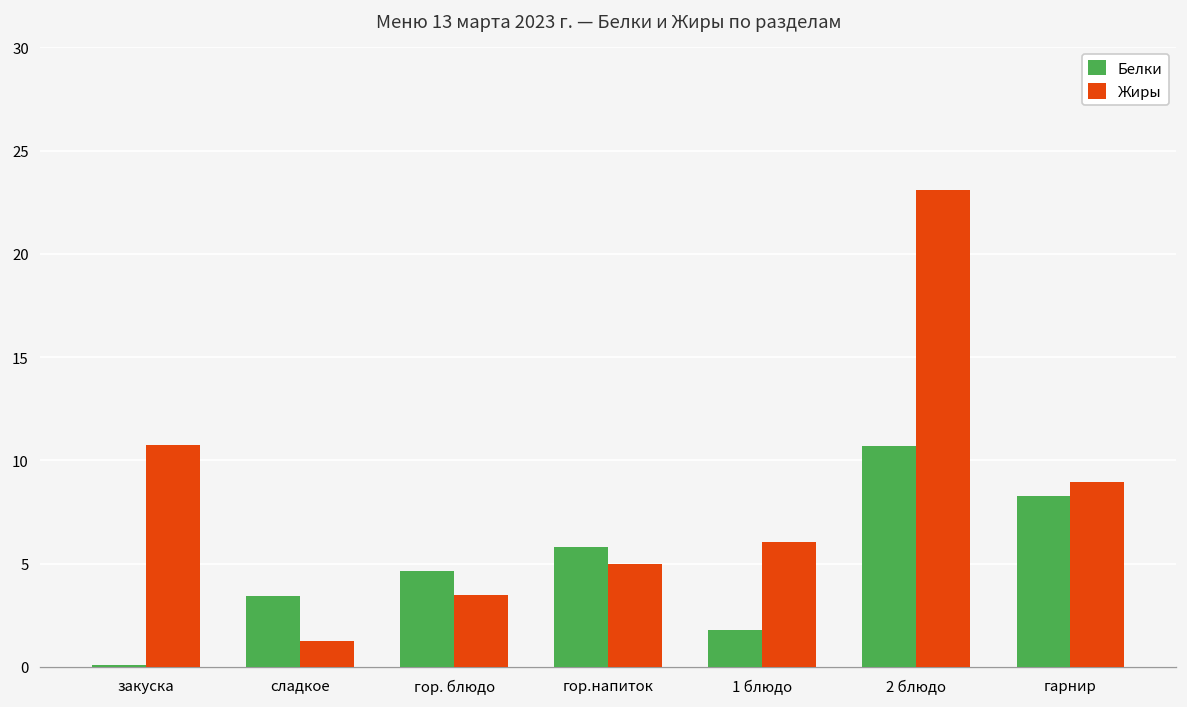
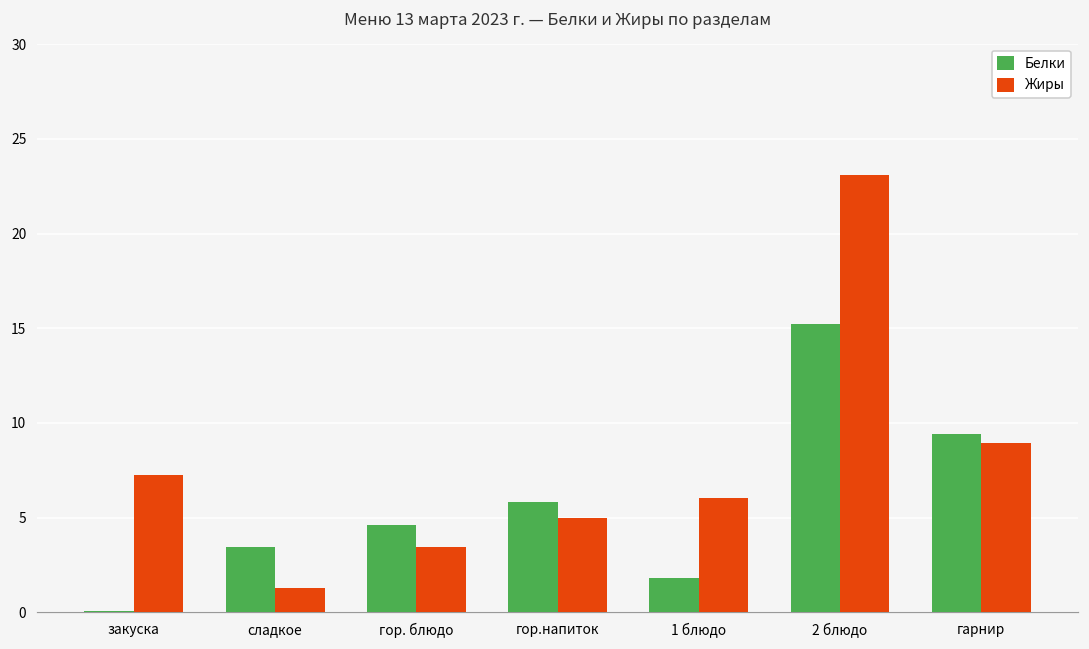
  {
    "Белки": {
      "сладкое": 3.4,
      "гор. блюдо": 4.6,
      "гор.напиток": 5.8,
      "1 блюдо": 1.8,
-     "2 блюдо": 10.7,
-     "гарнир": 8.3
+     "2 блюдо": 15.2,
+     "гарнир": 9.4
    },
    "Жиры": {
-     "закуска": 10.8,
+     "закуска": 7.3,
      "сладкое": 1.3,
      "гор. блюдо": 3.5,
      "гор.напиток": 5.0,
      "1 блюдо": 6.0,
      "2 блюдо": 23.1,
      "гарнир": 9.0
    }
  }
